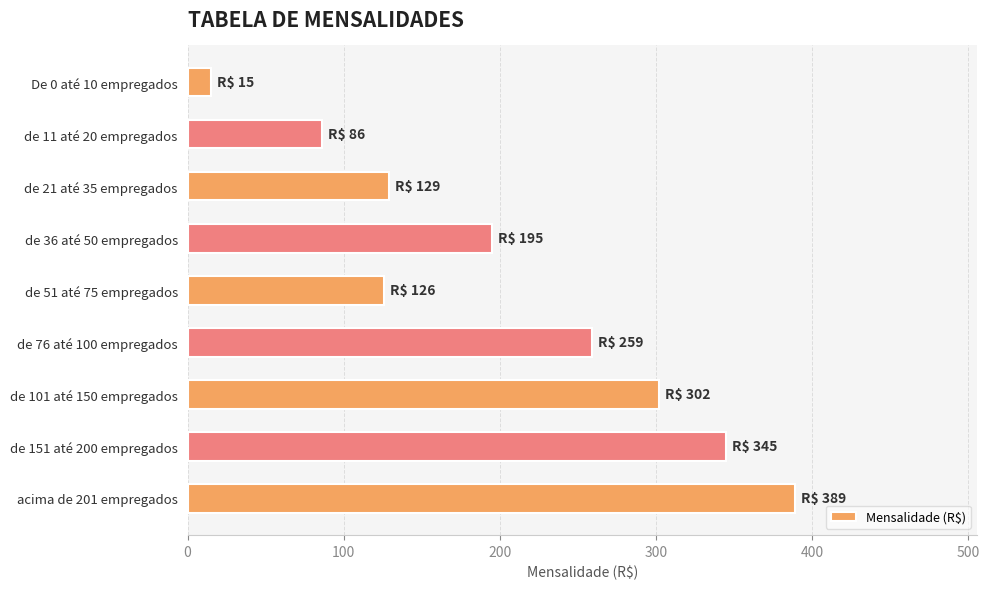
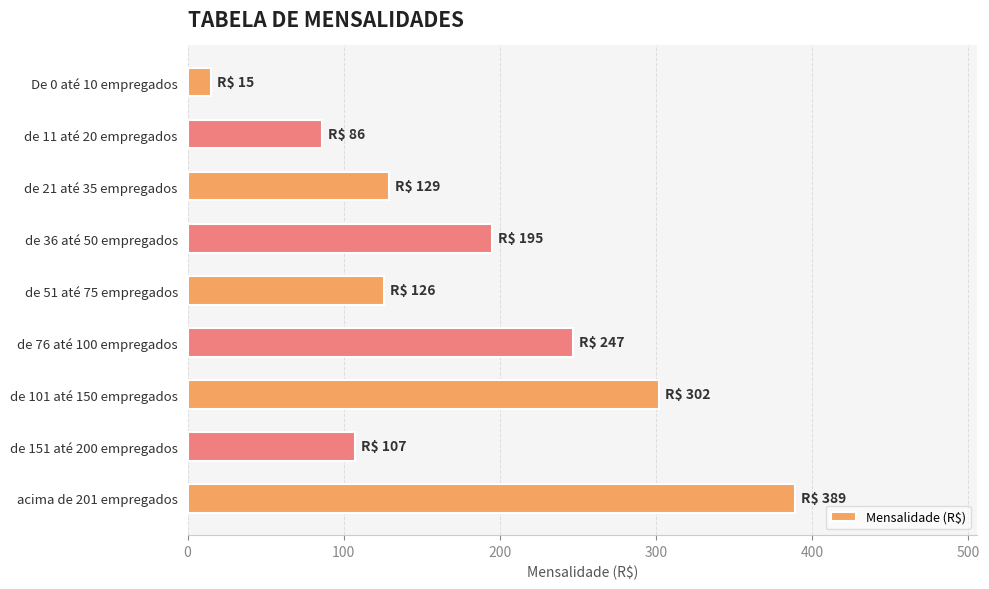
  {
    "De 0 até 10 empregados": 15,
    "de 11 até 20 empregados": 86,
    "de 21 até 35 empregados": 129,
    "de 36 até 50 empregados": 195,
    "de 51 até 75 empregados": 126,
-   "de 76 até 100 empregados": 259,
+   "de 76 até 100 empregados": 247,
    "de 101 até 150 empregados": 302,
-   "de 151 até 200 empregados": 345,
+   "de 151 até 200 empregados": 107,
    "acima de 201 empregados": 389
  }
